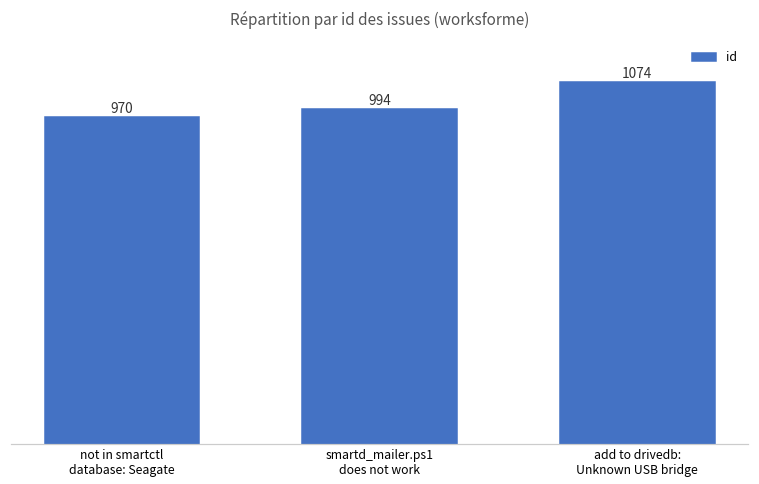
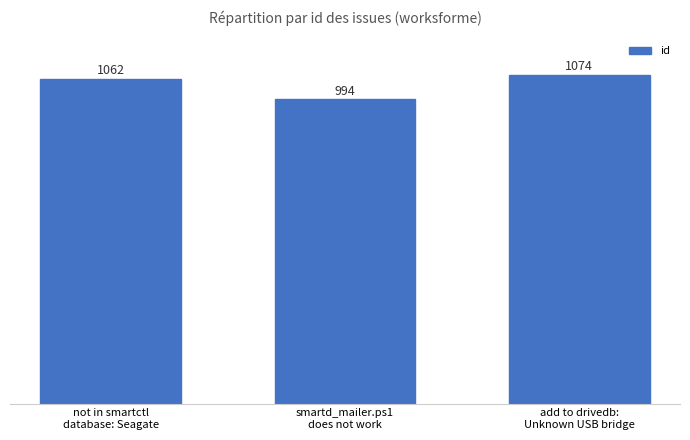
  {
-   "not in smartctl database: Seagate": 970,
+   "not in smartctl database: Seagate": 1062,
    "smartd_mailer.ps1 does not work": 994,
    "add to drivedb: Unknown USB bridge": 1074
  }
